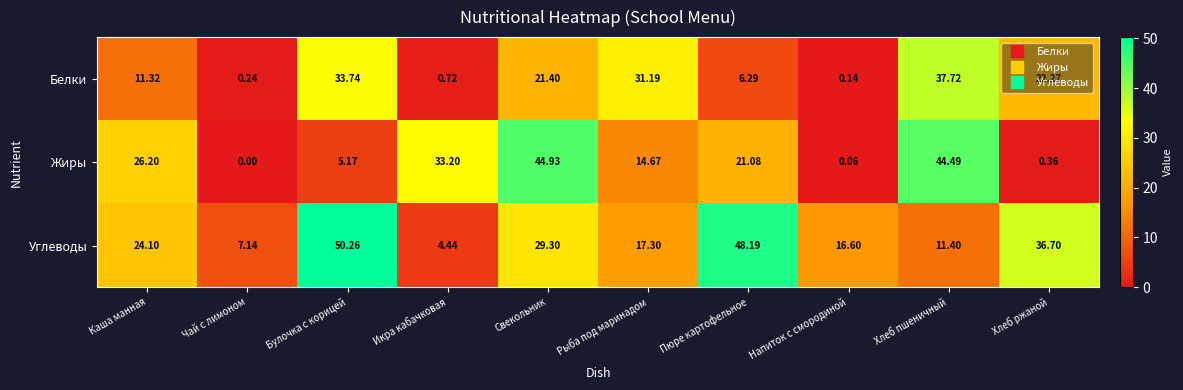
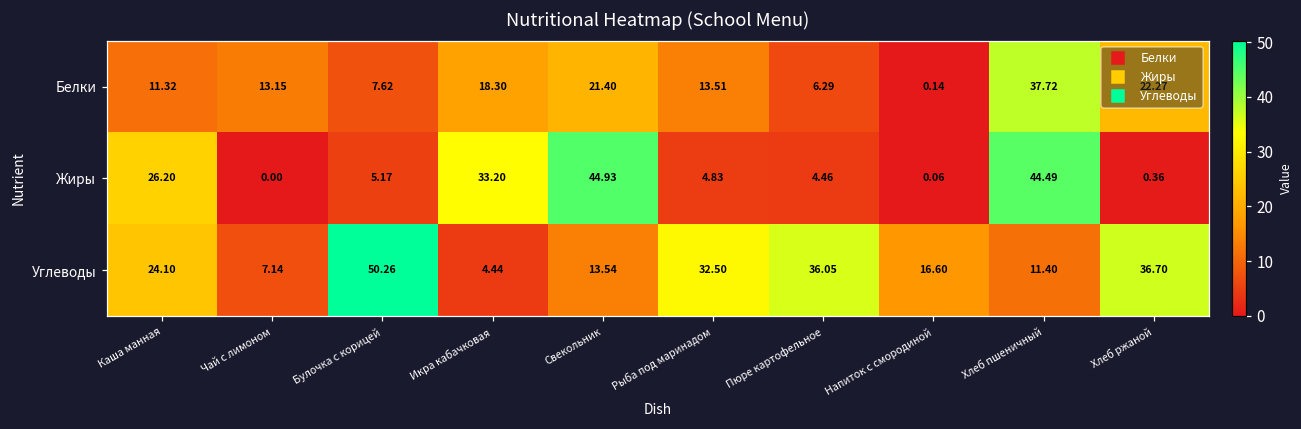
  {
    "Белки": {
      "Каша манная": 11.32,
-     "Чай с лимоном": 0.24,
-     "Булочка с корицей": 33.74,
-     "Икра кабачковая": 0.72,
+     "Чай с лимоном": 13.15,
+     "Булочка с корицей": 7.62,
+     "Икра кабачковая": 18.30,
      "Свекольник": 21.40,
-     "Рыба под маринадом": 31.19,
+     "Рыба под маринадом": 13.51,
      "Пюре картофельное": 6.29,
      "Напиток с смородиной": 0.14,
      "Хлеб пшеничный": 37.72
    },
    "Жиры": {
      "Каша манная": 26.20,
      "Чай с лимоном": 0.00,
      "Булочка с корицей": 5.17,
      "Икра кабачковая": 33.20,
      "Свекольник": 44.93,
-     "Рыба под маринадом": 14.67,
-     "Пюре картофельное": 21.08,
+     "Рыба под маринадом": 4.83,
+     "Пюре картофельное": 4.46,
      "Напиток с смородиной": 0.06,
      "Хлеб пшеничный": 44.49,
      "Хлеб ржаной": 0.36
    },
    "Углеводы": {
      "Каша манная": 24.10,
      "Чай с лимоном": 7.14,
      "Булочка с корицей": 50.26,
      "Икра кабачковая": 4.44,
-     "Свекольник": 29.30,
-     "Рыба под маринадом": 17.30,
-     "Пюре картофельное": 48.19,
+     "Свекольник": 13.54,
+     "Рыба под маринадом": 32.50,
+     "Пюре картофельное": 36.05,
      "Напиток с смородиной": 16.60,
      "Хлеб пшеничный": 11.40,
      "Хлеб ржаной": 36.70
    }
  }
